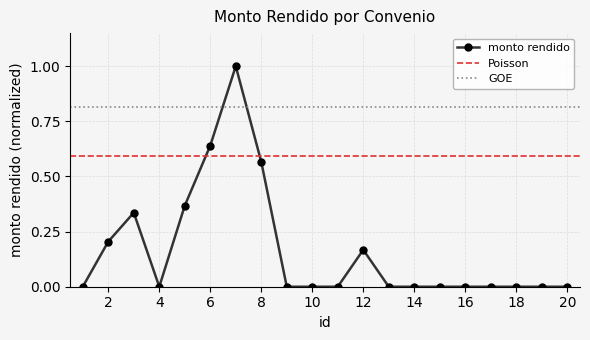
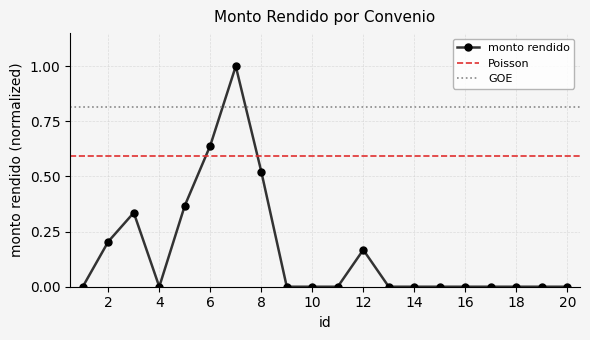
  {
    "2": 0.20,
    "4": 0.00,
    "6": 0.64,
-   "8": 0.57,
+   "8": 0.52,
    "10": 0.00,
    "12": 0.17,
    "14": 0.00,
    "16": 0.00,
    "18": 0.00,
    "20": 0.00
  }
